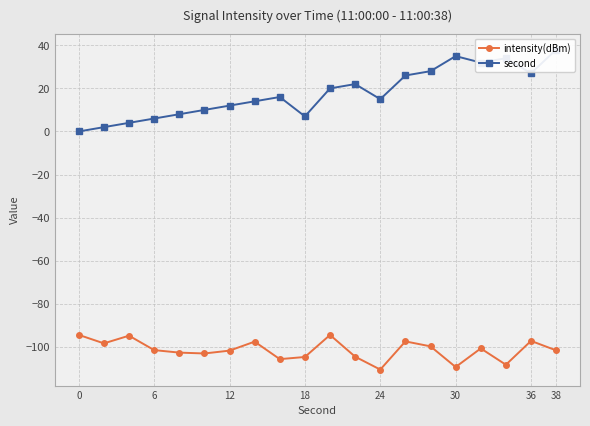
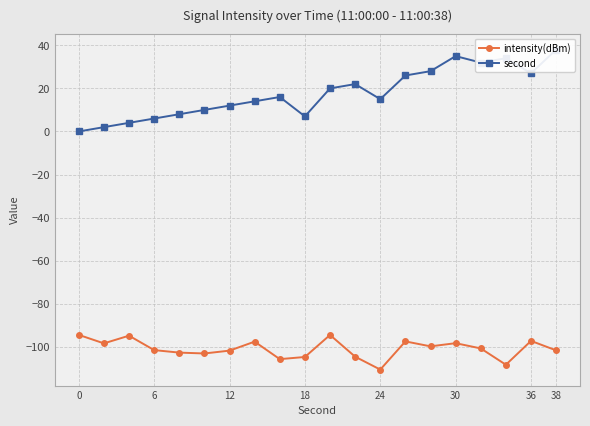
  {
    "intensity(dBm)": {
      "0": -95,
      "6": -102,
      "12": -102,
      "18": -105,
      "24": -111,
-     "30": -109,
+     "30": -98,
      "36": -97,
      "38": -102
    },
    "second": {
      "0": 0,
      "6": 6,
      "12": 12,
      "18": 7,
      "24": 15,
      "30": 35,
      "36": 27
    }
  }
